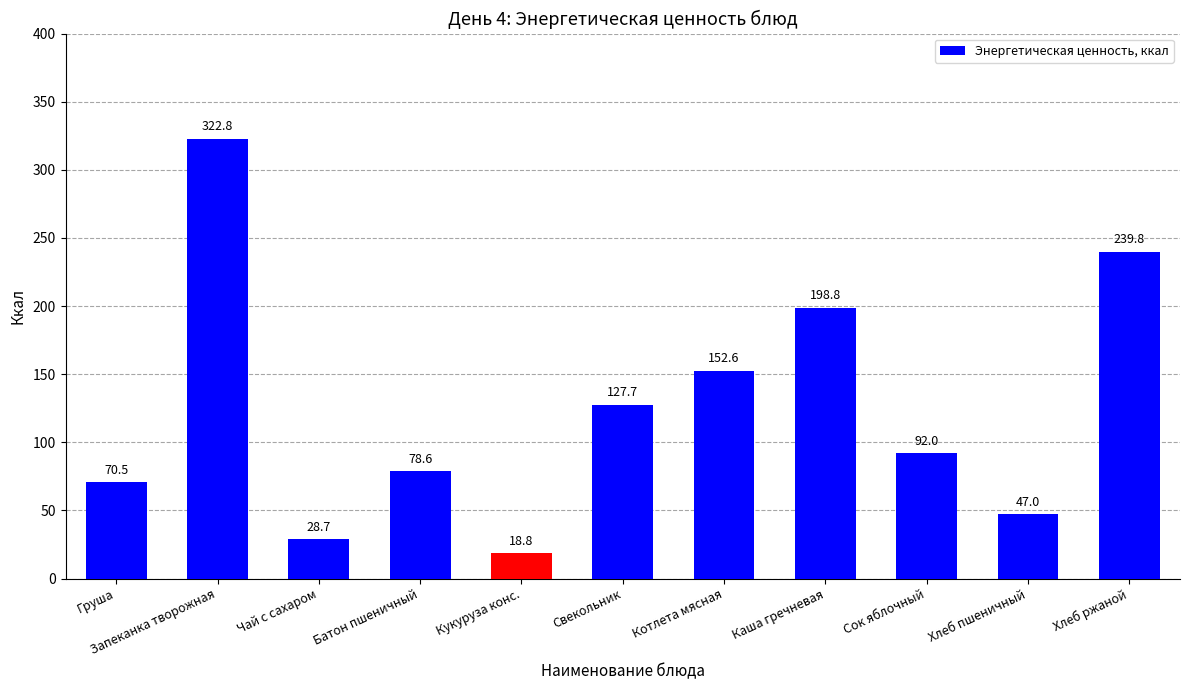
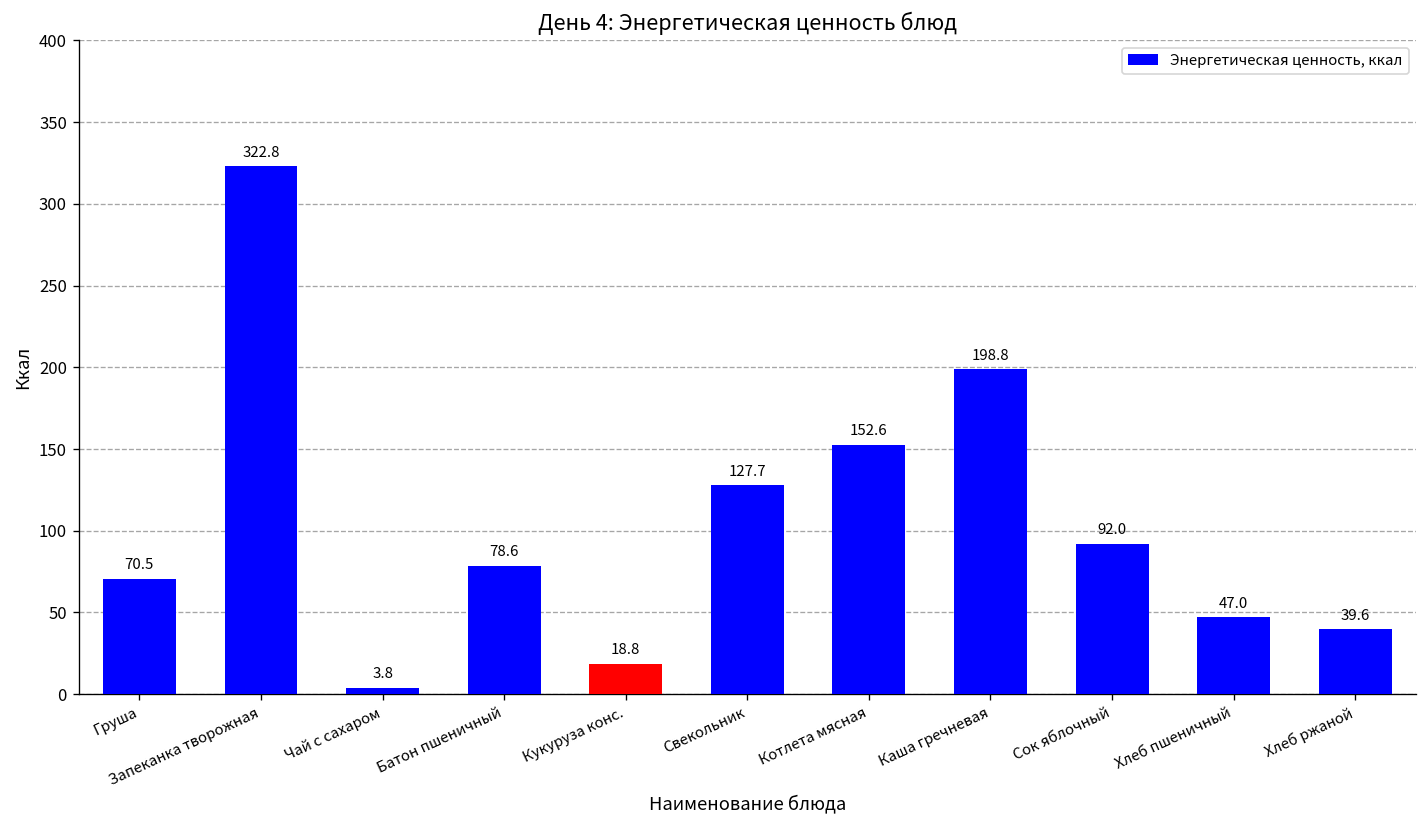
  {
    "Груша": 70.5,
    "Запеканка творожная": 322.8,
-   "Чай с сахаром": 28.7,
+   "Чай с сахаром": 3.8,
    "Батон пшеничный": 78.6,
    "Кукуруза конс.": 18.8,
    "Свекольник": 127.7,
    "Котлета мясная": 152.6,
    "Каша гречневая": 198.8,
    "Сок яблочный": 92.0,
    "Хлеб пшеничный": 47.0,
-   "Хлеб ржаной": 239.8
+   "Хлеб ржаной": 39.6
  }
